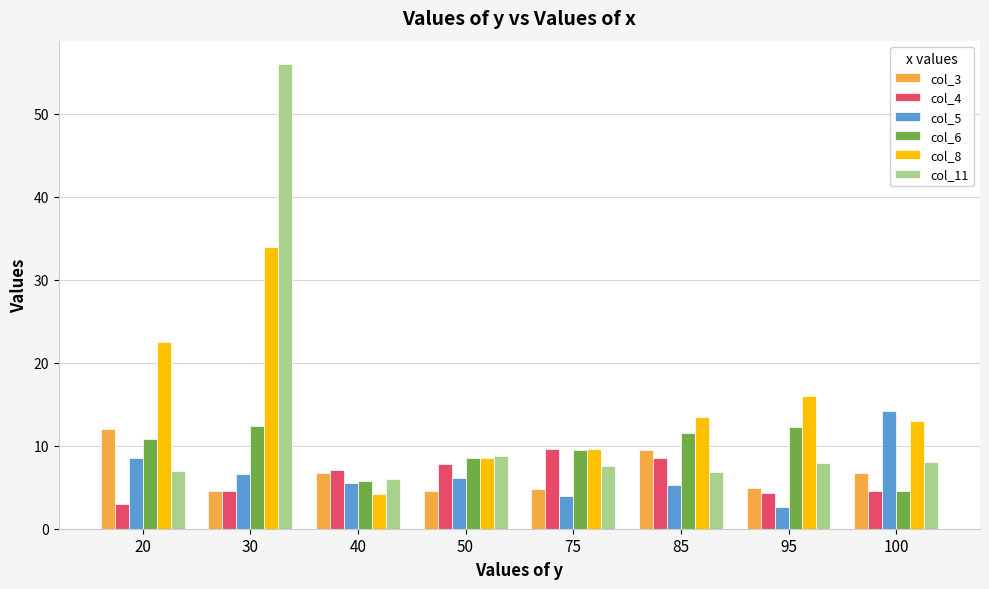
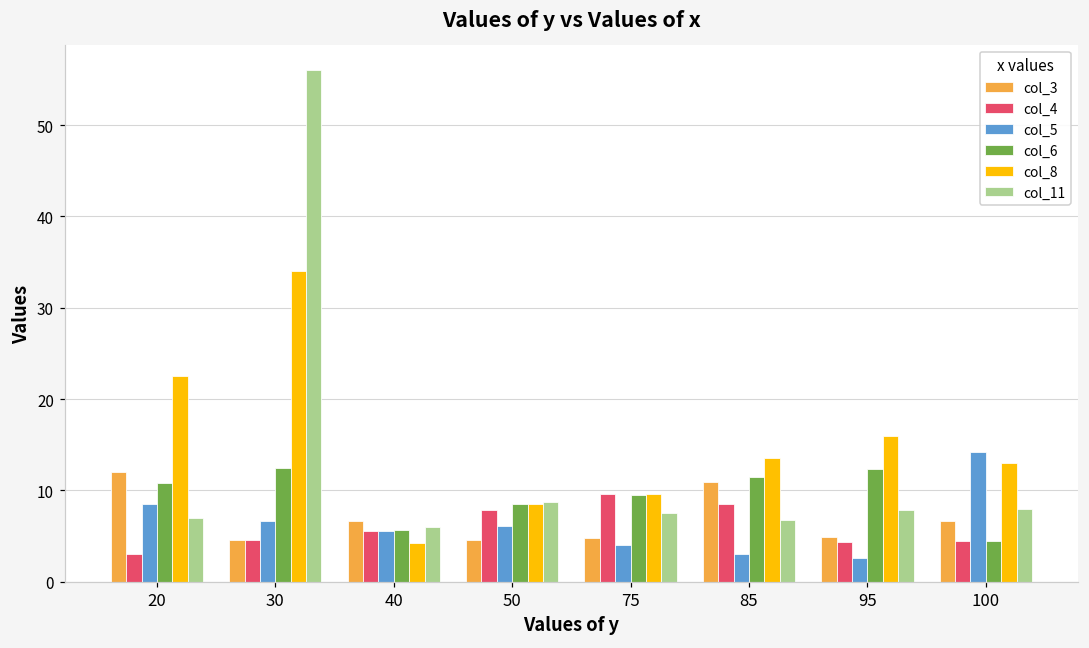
  {
    "col_3": {
      "20": 12,
      "30": 5,
      "40": 7,
      "50": 5,
      "75": 5,
-     "85": 10,
+     "85": 11,
      "95": 5,
      "100": 7
    },
    "col_4": {
      "20": 3,
      "30": 5,
-     "40": 7,
+     "40": 6,
      "50": 8,
      "75": 10,
      "85": 9,
      "95": 4,
      "100": 5
    },
    "col_5": {
      "20": 9,
      "30": 7,
      "40": 6,
      "50": 6,
      "75": 4,
-     "85": 5,
+     "85": 3,
      "95": 3,
      "100": 14
    },
    "col_6": {
      "20": 11,
      "30": 12,
      "40": 6,
      "50": 9,
      "75": 10,
      "85": 12,
      "95": 12,
      "100": 5
    },
    "col_8": {
      "20": 23,
      "30": 34,
      "40": 4,
      "50": 9,
      "75": 10,
      "85": 14,
      "95": 16,
      "100": 13
    },
    "col_11": {
      "20": 7,
      "30": 56,
      "40": 6,
      "50": 9,
      "75": 8,
      "85": 7,
      "95": 8,
      "100": 8
    }
  }
